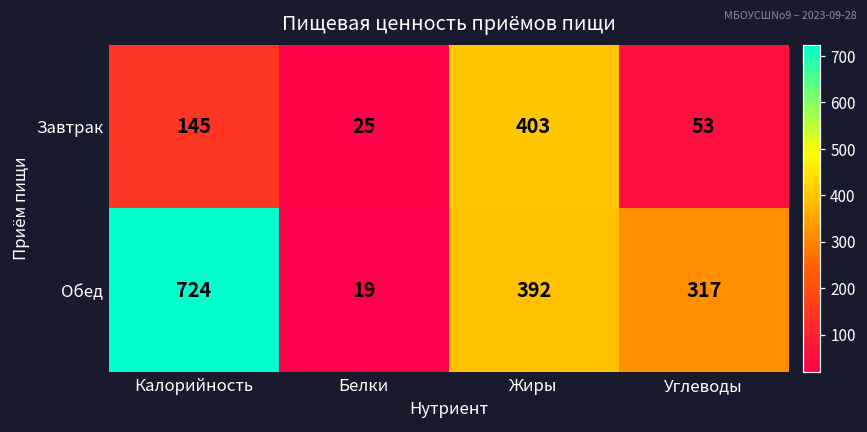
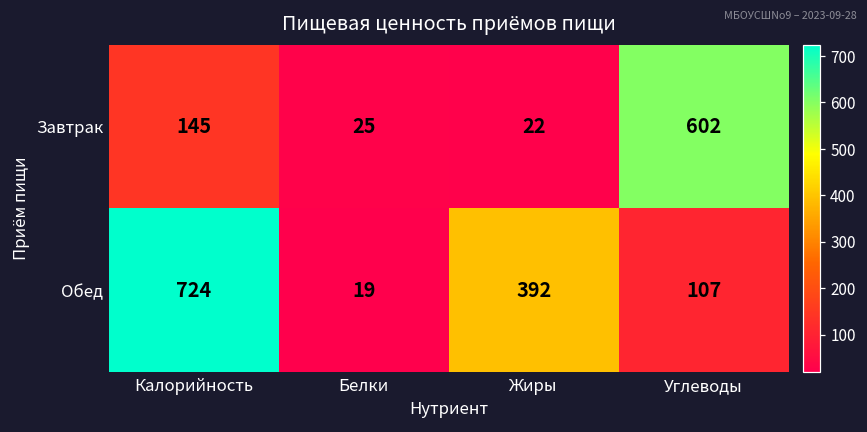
  {
    "Завтрак": {
      "Калорийность": 145,
      "Белки": 25,
-     "Жиры": 403,
-     "Углеводы": 53
+     "Жиры": 22,
+     "Углеводы": 602
    },
    "Обед": {
      "Калорийность": 724,
      "Белки": 19,
      "Жиры": 392,
-     "Углеводы": 317
+     "Углеводы": 107
    }
  }
